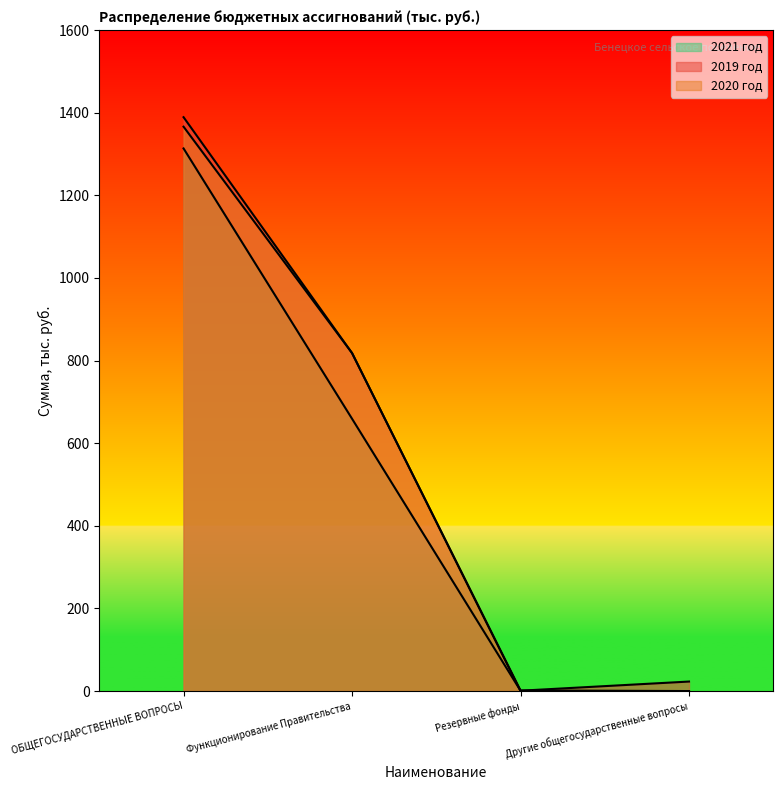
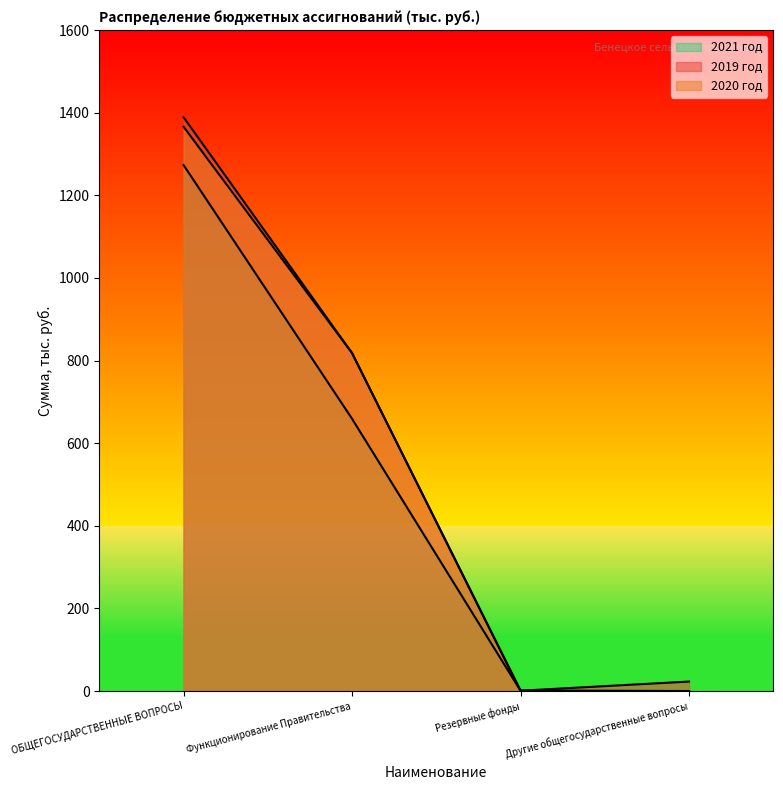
  {
    "2021 год": {
-     "ОБЩЕГОСУДАРСТВЕННЫЕ ВОПРОСЫ": 1310,
+     "ОБЩЕГОСУДАРСТВЕННЫЕ ВОПРОСЫ": 1270,
      "Функционирование Правительства": 660
    }
  }
